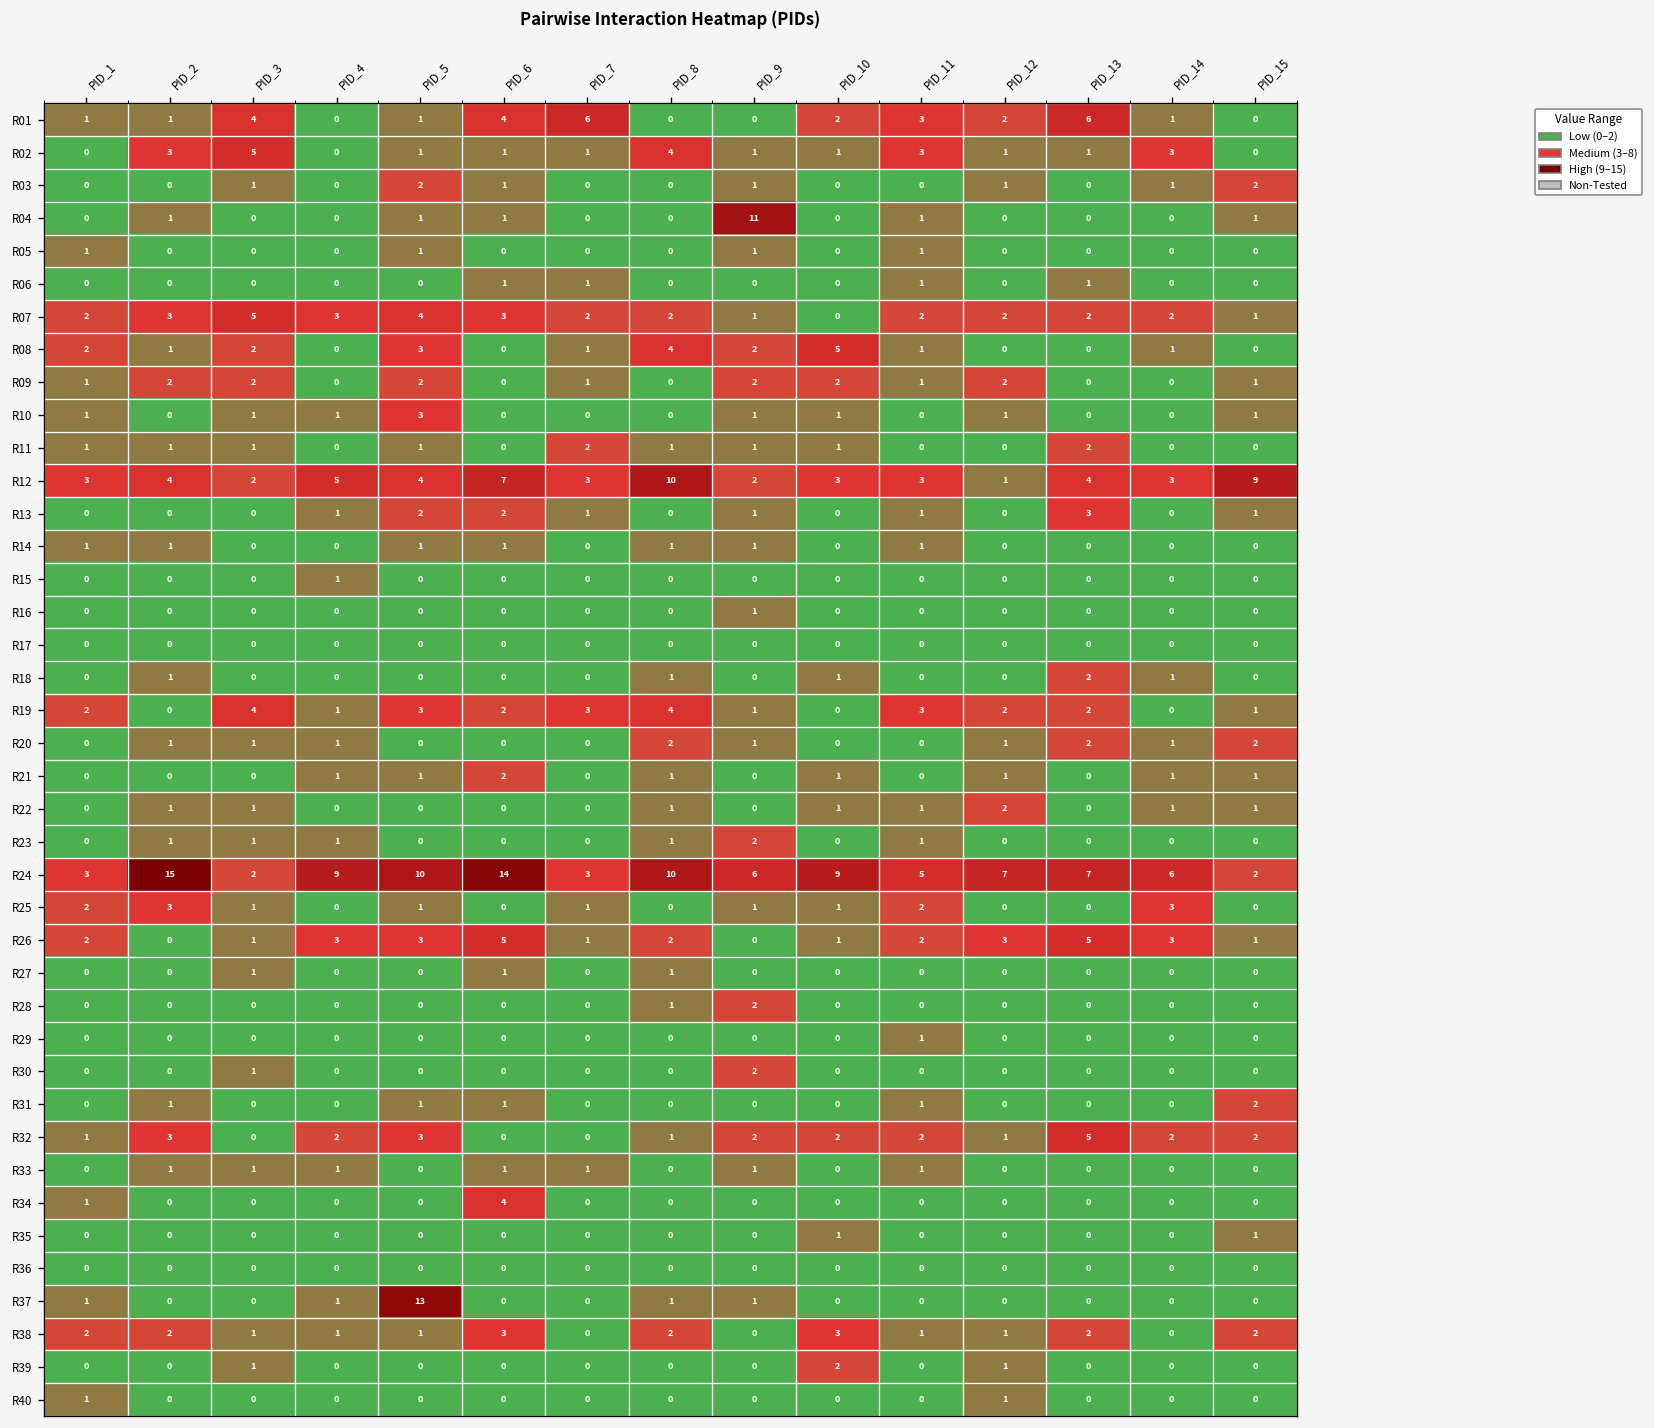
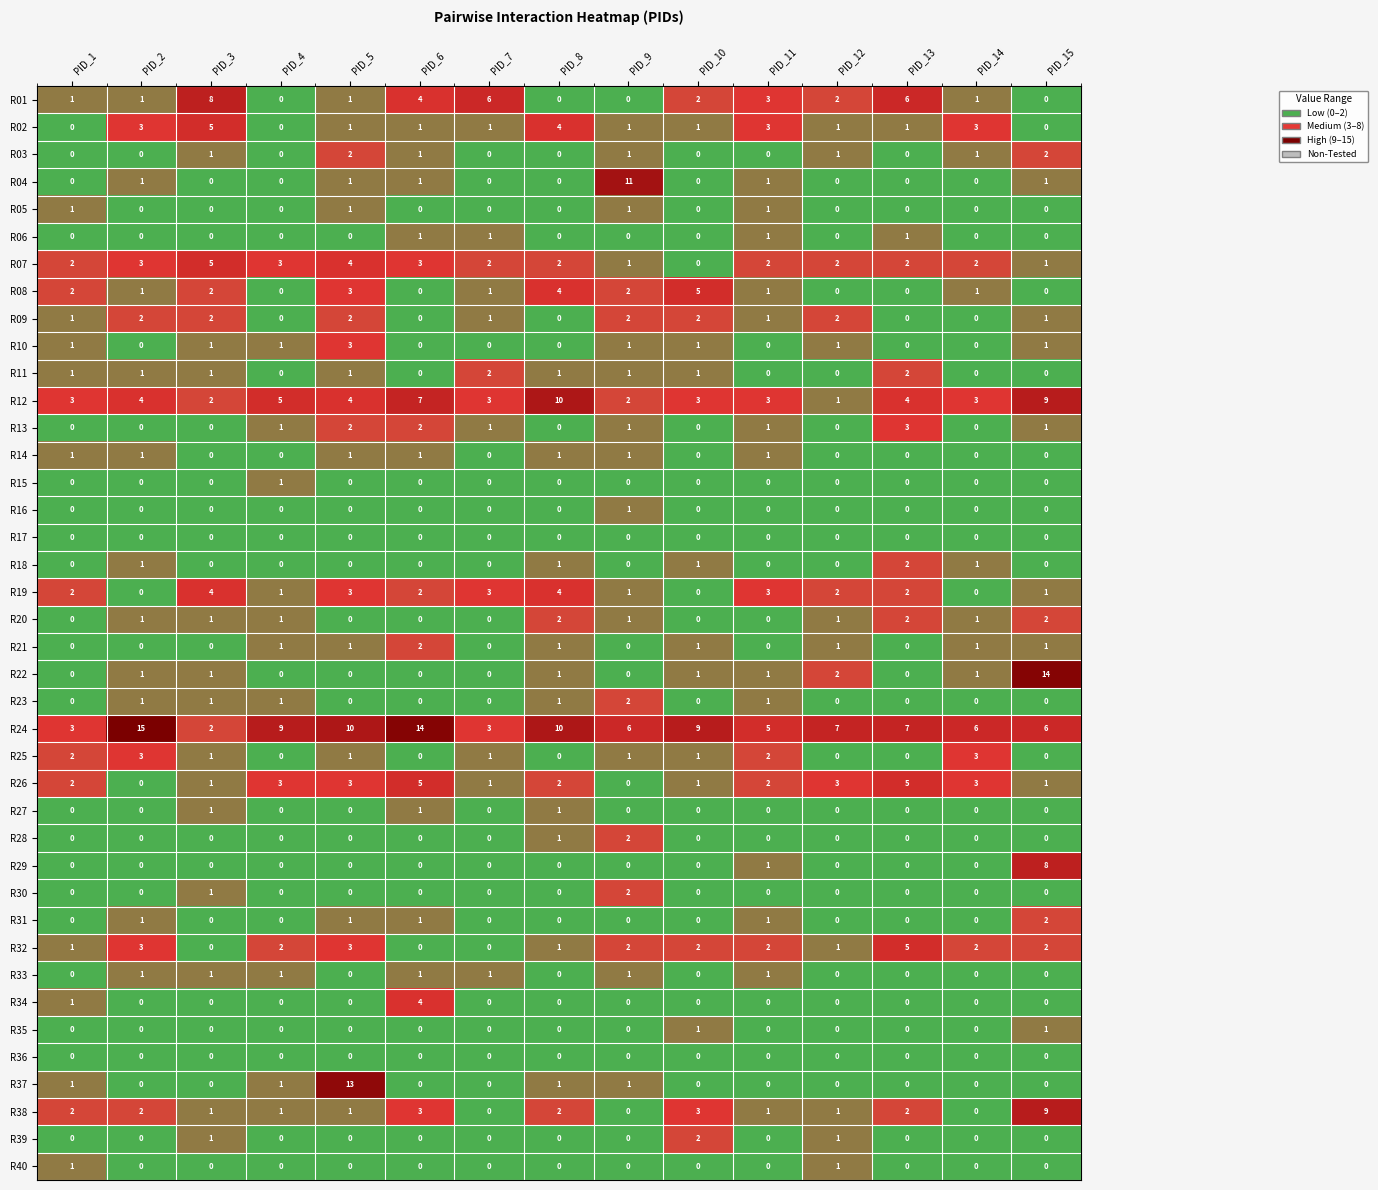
  {
    "R01": {
      "PID_1": 1,
      "PID_2": 1,
-     "PID_3": 4,
+     "PID_3": 8,
      "PID_4": 0,
      "PID_5": 1,
      "PID_6": 4,
      "PID_7": 6,
      "PID_8": 0,
      "PID_9": 0,
      "PID_10": 2,
      "PID_11": 3,
      "PID_12": 2,
      "PID_13": 6,
      "PID_14": 1,
      "PID_15": 0
    },
    "R22": {
      "PID_1": 0,
      "PID_2": 1,
      "PID_3": 1,
      "PID_4": 0,
      "PID_5": 0,
      "PID_6": 0,
      "PID_7": 0,
      "PID_8": 1,
      "PID_9": 0,
      "PID_10": 1,
      "PID_11": 1,
      "PID_12": 2,
      "PID_13": 0,
      "PID_14": 1,
-     "PID_15": 1
+     "PID_15": 14
    },
    "R24": {
      "PID_1": 3,
      "PID_2": 15,
      "PID_3": 2,
      "PID_4": 9,
      "PID_5": 10,
      "PID_6": 14,
      "PID_7": 3,
      "PID_8": 10,
      "PID_9": 6,
      "PID_10": 9,
      "PID_11": 5,
      "PID_12": 7,
      "PID_13": 7,
      "PID_14": 6,
-     "PID_15": 2
+     "PID_15": 6
    },
    "R29": {
      "PID_1": 0,
      "PID_2": 0,
      "PID_3": 0,
      "PID_4": 0,
      "PID_5": 0,
      "PID_6": 0,
      "PID_7": 0,
      "PID_8": 0,
      "PID_9": 0,
      "PID_10": 0,
      "PID_11": 1,
      "PID_12": 0,
      "PID_13": 0,
      "PID_14": 0,
-     "PID_15": 0
+     "PID_15": 8
    },
    "R38": {
      "PID_1": 2,
      "PID_2": 2,
      "PID_3": 1,
      "PID_4": 1,
      "PID_5": 1,
      "PID_6": 3,
      "PID_7": 0,
      "PID_8": 2,
      "PID_9": 0,
      "PID_10": 3,
      "PID_11": 1,
      "PID_12": 1,
      "PID_13": 2,
      "PID_14": 0,
-     "PID_15": 2
+     "PID_15": 9
    }
  }
